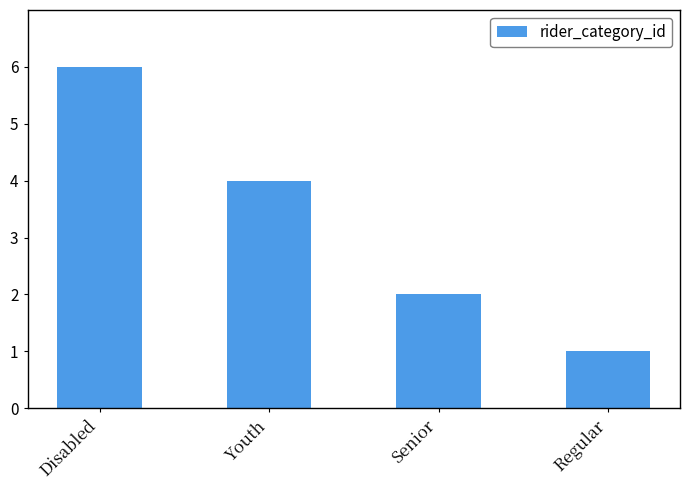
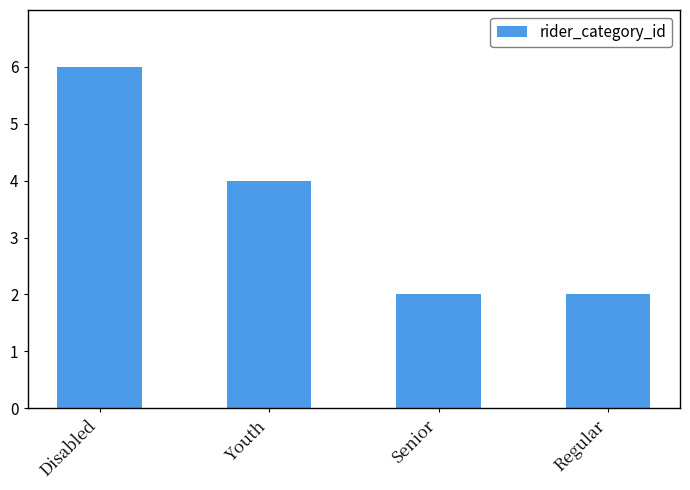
  {
    "Disabled": 6,
    "Youth": 4,
    "Senior": 2,
-   "Regular": 1
+   "Regular": 2
  }
